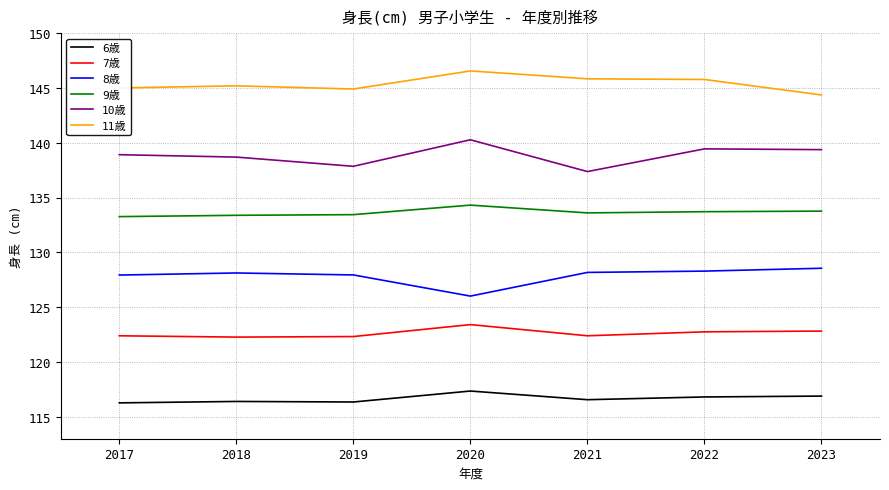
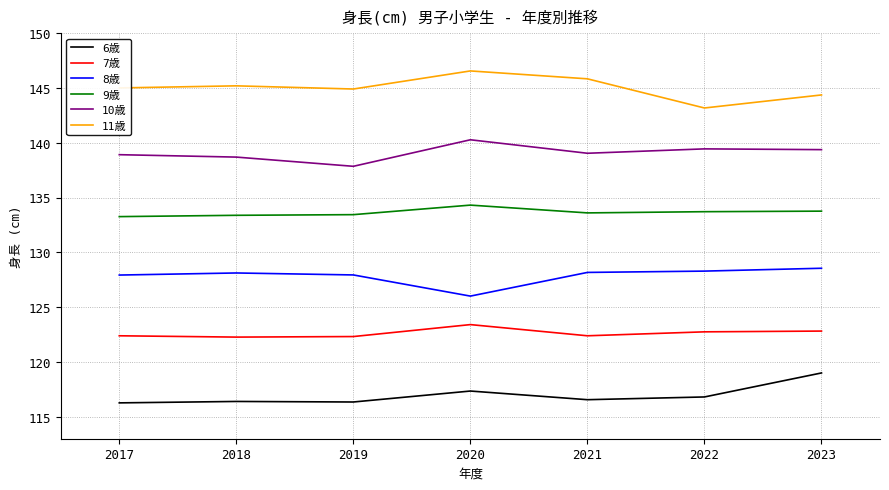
  {
    "6歳": {
      "2017": 116.3,
      "2018": 116.4,
      "2019": 116.4,
      "2020": 117.4,
      "2021": 116.6,
      "2022": 116.8,
-     "2023": 116.9
+     "2023": 119.0
    },
    "7歳": {
      "2017": 122.4,
      "2018": 122.3,
      "2019": 122.3,
      "2020": 123.4,
      "2021": 122.4,
      "2022": 122.8,
      "2023": 122.8
    },
    "8歳": {
      "2017": 127.9,
      "2018": 128.1,
      "2019": 127.9,
      "2020": 126.0,
      "2021": 128.2,
      "2022": 128.3,
      "2023": 128.6
    },
    "9歳": {
      "2017": 133.3,
      "2018": 133.4,
      "2019": 133.4,
      "2020": 134.3,
      "2021": 133.6,
      "2022": 133.7,
      "2023": 133.8
    },
    "10歳": {
      "2017": 138.9,
      "2018": 138.7,
      "2019": 137.9,
      "2020": 140.3,
-     "2021": 137.4,
+     "2021": 139.0,
      "2022": 139.4,
      "2023": 139.4
    },
    "11歳": {
      "2018": 145.2,
      "2019": 144.9,
      "2020": 146.6,
      "2021": 145.8,
-     "2022": 145.8,
+     "2022": 143.2,
      "2023": 144.4
    }
  }
